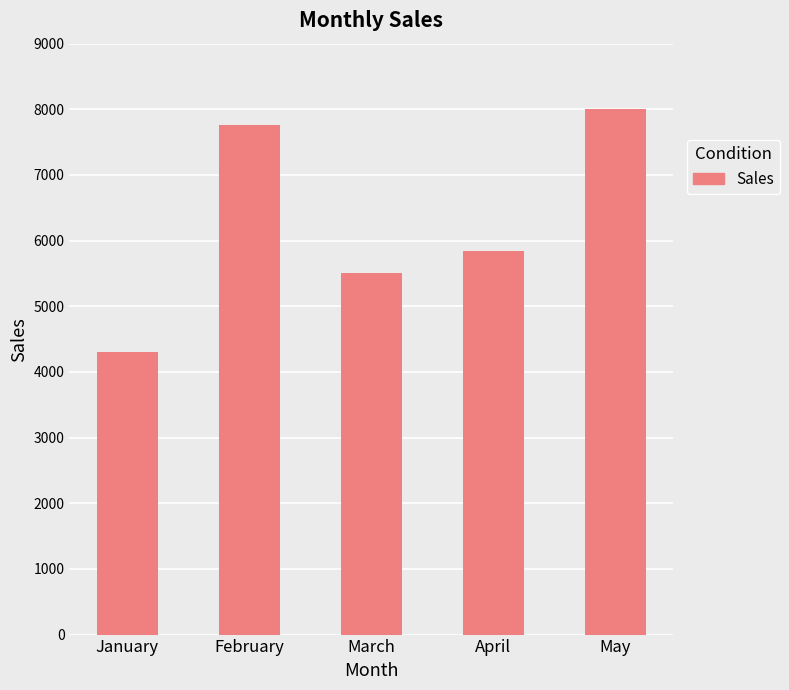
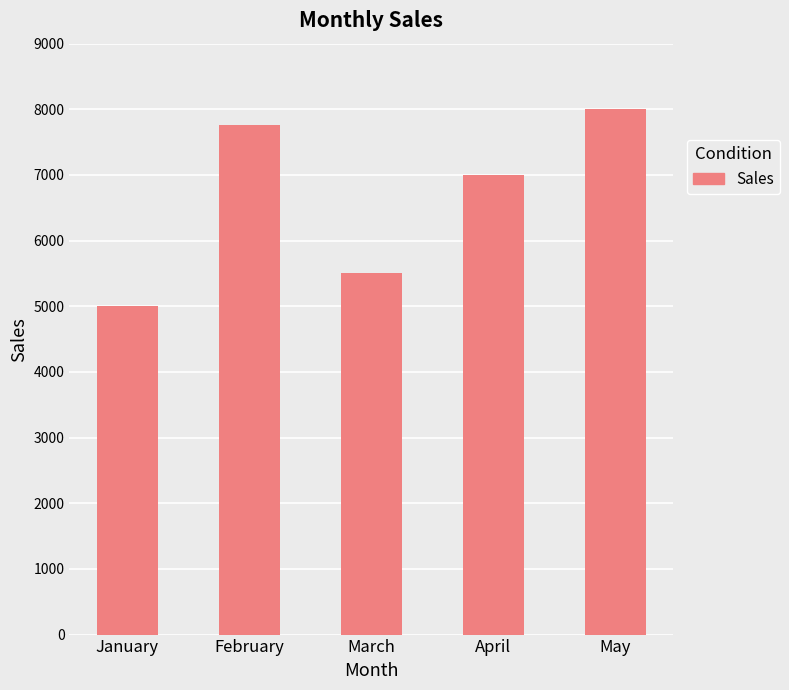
  {
-   "January": 4300,
+   "January": 5000,
    "February": 7800,
    "March": 5500,
-   "April": 5800,
+   "April": 7000,
    "May": 8000
  }
